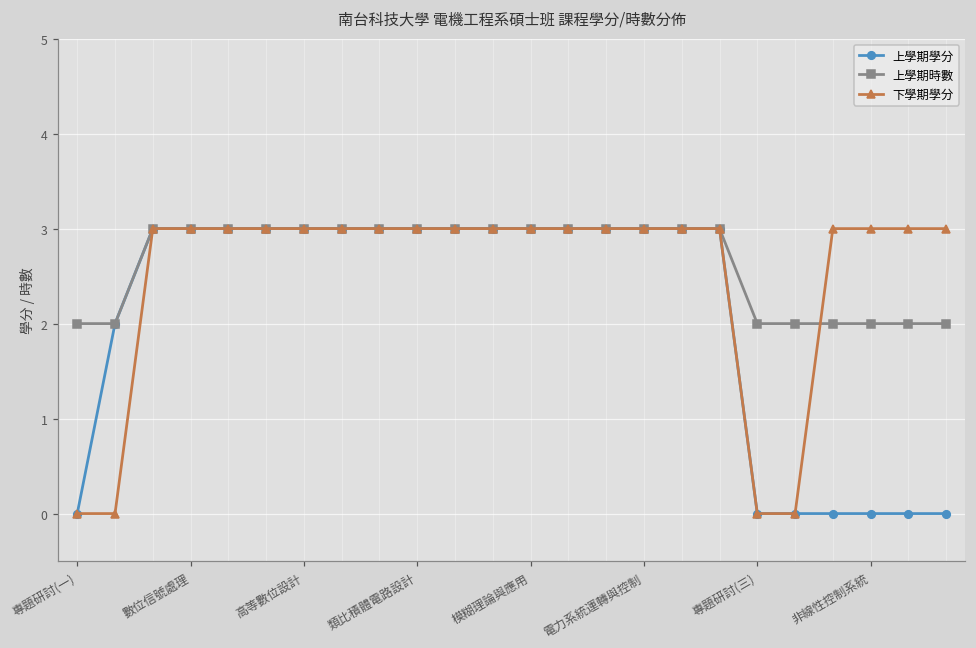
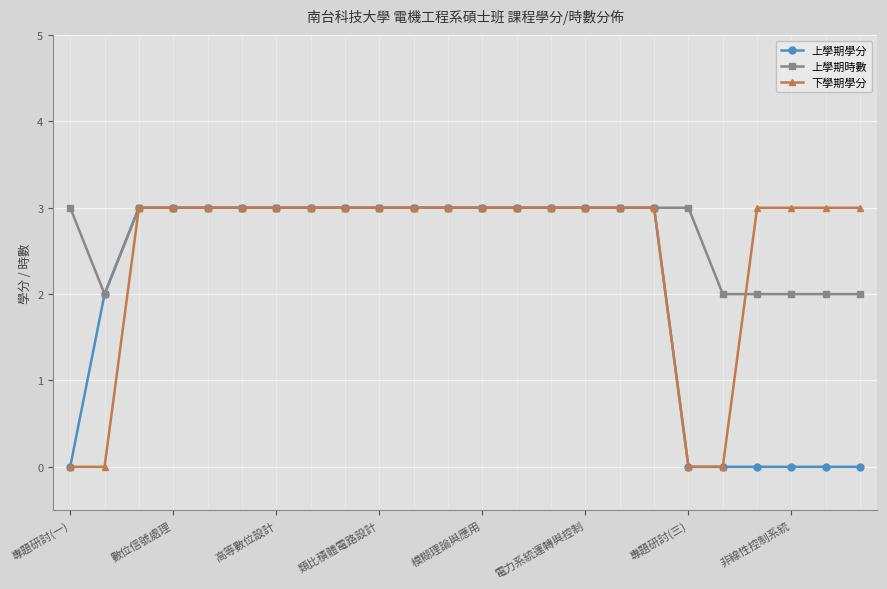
  {
    "上學期學分": {
      "非線性控制系統": 0
    },
    "上學期時數": {
-     "專題研討(一)": 2,
-     "專題研討(三)": 2,
+     "專題研討(一)": 3,
+     "專題研討(三)": 3,
      "非線性控制系統": 2
    },
    "下學期學分": {
      "非線性控制系統": 3
    }
  }
